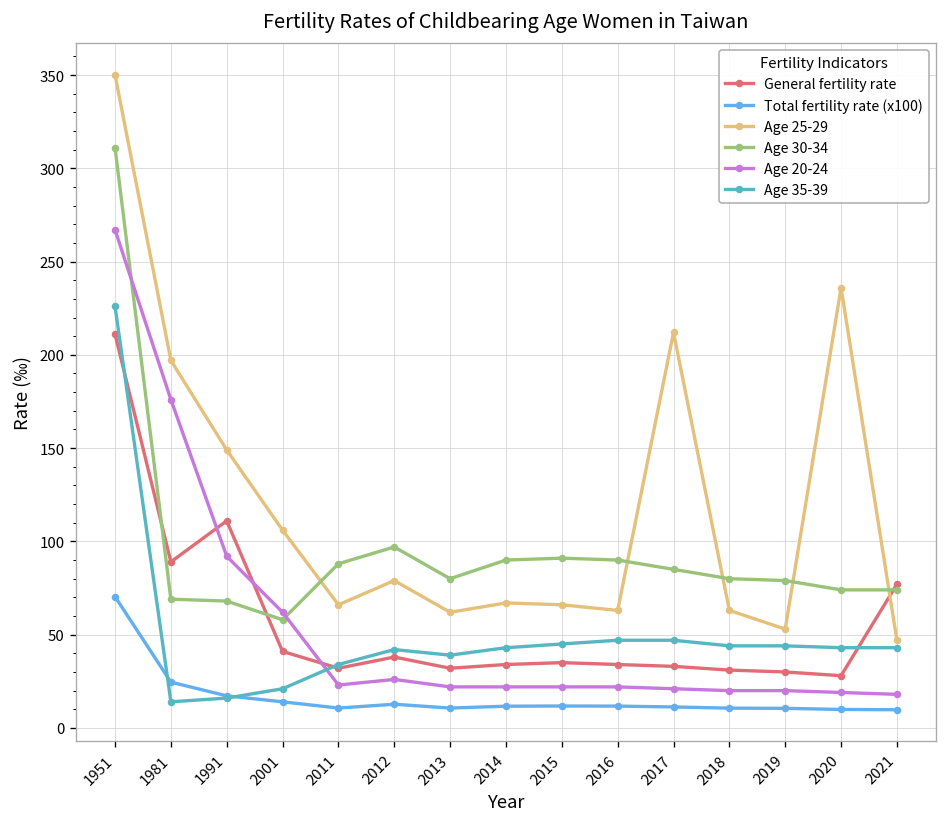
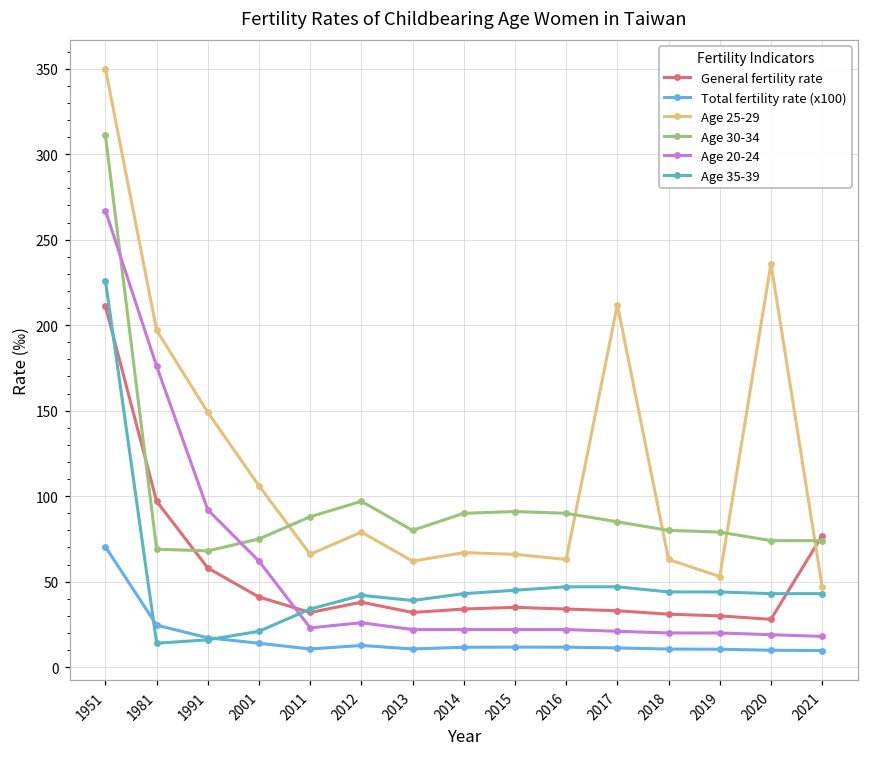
  {
    "General fertility rate": {
      "1951": 211,
-     "1981": 89,
-     "1991": 111,
+     "1981": 97,
+     "1991": 58,
      "2001": 41,
      "2011": 32,
      "2012": 38,
      "2013": 32,
      "2014": 34,
      "2015": 35,
      "2016": 34,
      "2017": 33,
      "2018": 31,
      "2019": 30,
      "2020": 28,
      "2021": 77
    },
    "Age 25-29": {
      "1951": 350,
      "1981": 197,
      "1991": 149,
      "2001": 106,
      "2011": 66,
      "2012": 79,
      "2013": 62,
      "2014": 67,
      "2015": 66,
      "2016": 63,
      "2017": 212,
      "2018": 63,
      "2019": 53,
      "2020": 236,
      "2021": 47
    },
    "Age 30-34": {
      "1951": 311,
      "1981": 69,
      "1991": 68,
-     "2001": 58,
+     "2001": 75,
      "2011": 88,
      "2012": 97,
      "2013": 80,
      "2014": 90,
      "2015": 91,
      "2016": 90,
      "2017": 85,
      "2018": 80,
      "2019": 79,
      "2020": 74,
      "2021": 74
    },
    "Age 20-24": {
      "1951": 267,
      "1981": 176,
      "1991": 92,
      "2001": 62,
      "2011": 23,
      "2012": 26,
      "2013": 22,
      "2014": 22,
      "2015": 22,
      "2016": 22,
      "2017": 21,
      "2018": 20,
      "2019": 20,
      "2020": 19,
      "2021": 18
    }
  }
